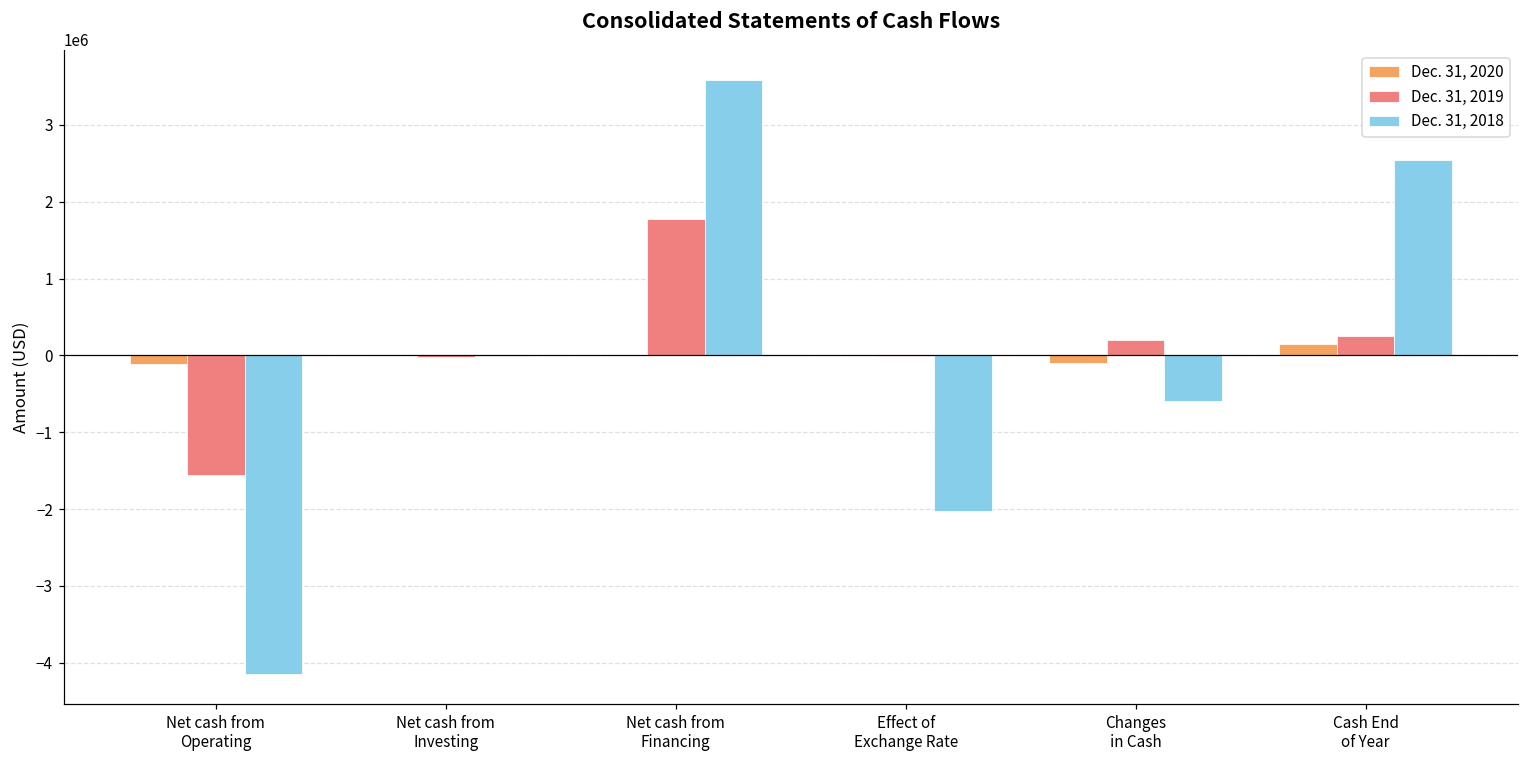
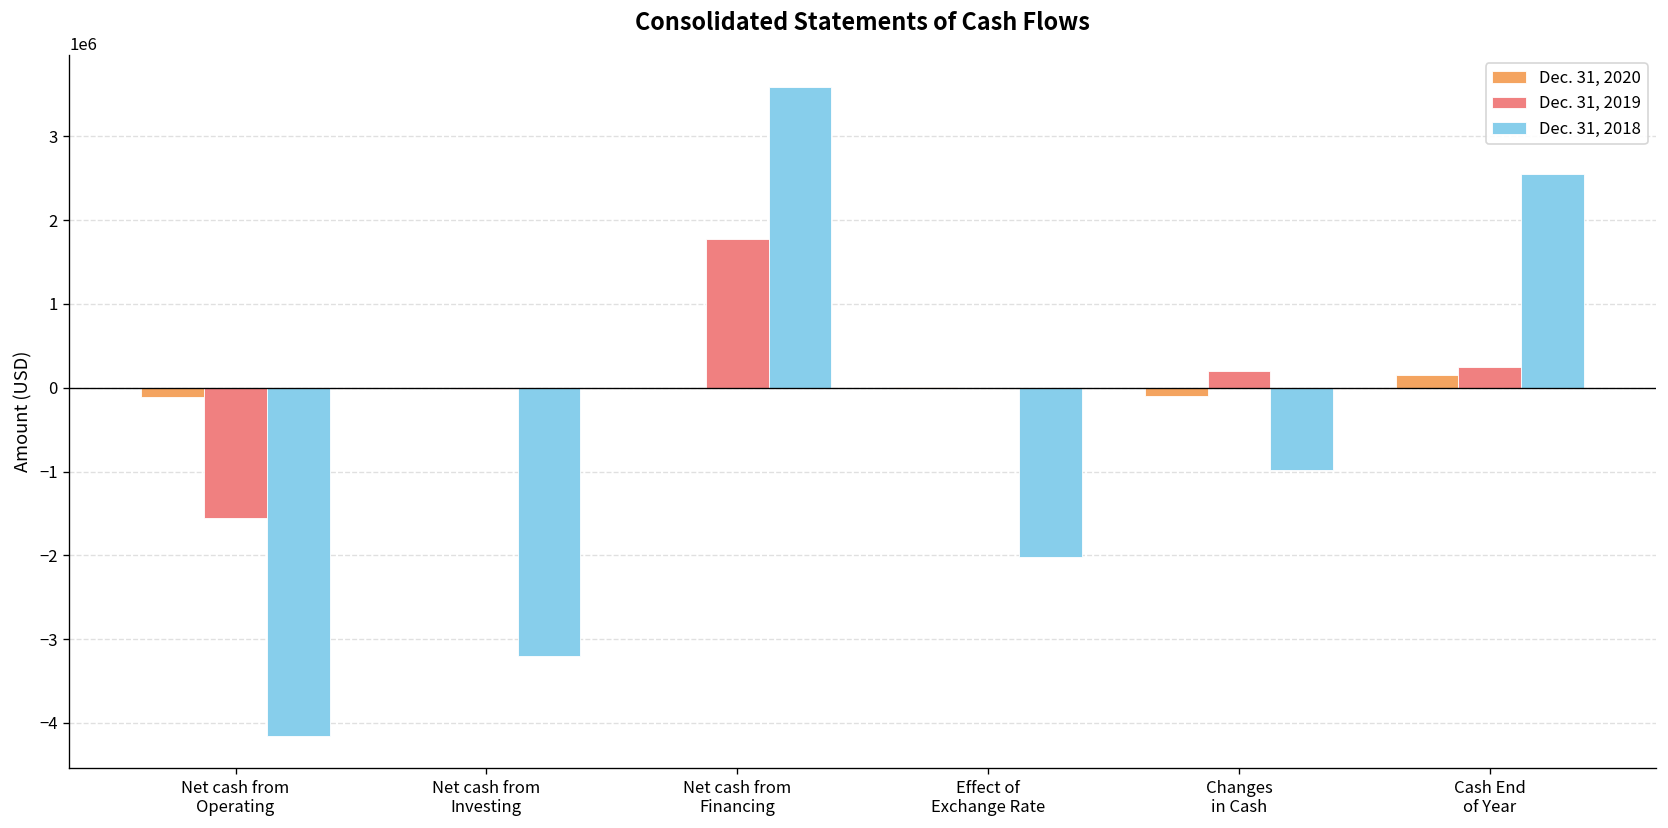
  {
    "Dec. 31, 2018": {
      "Net cash from Operating": -4200000,
-     "Net cash from Investing": 0,
+     "Net cash from Investing": -3200000,
      "Net cash from Financing": 3600000,
      "Effect of Exchange Rate": -2000000,
-     "Changes in Cash": -600000,
+     "Changes in Cash": -1000000,
      "Cash End of Year": 2500000
    }
  }
